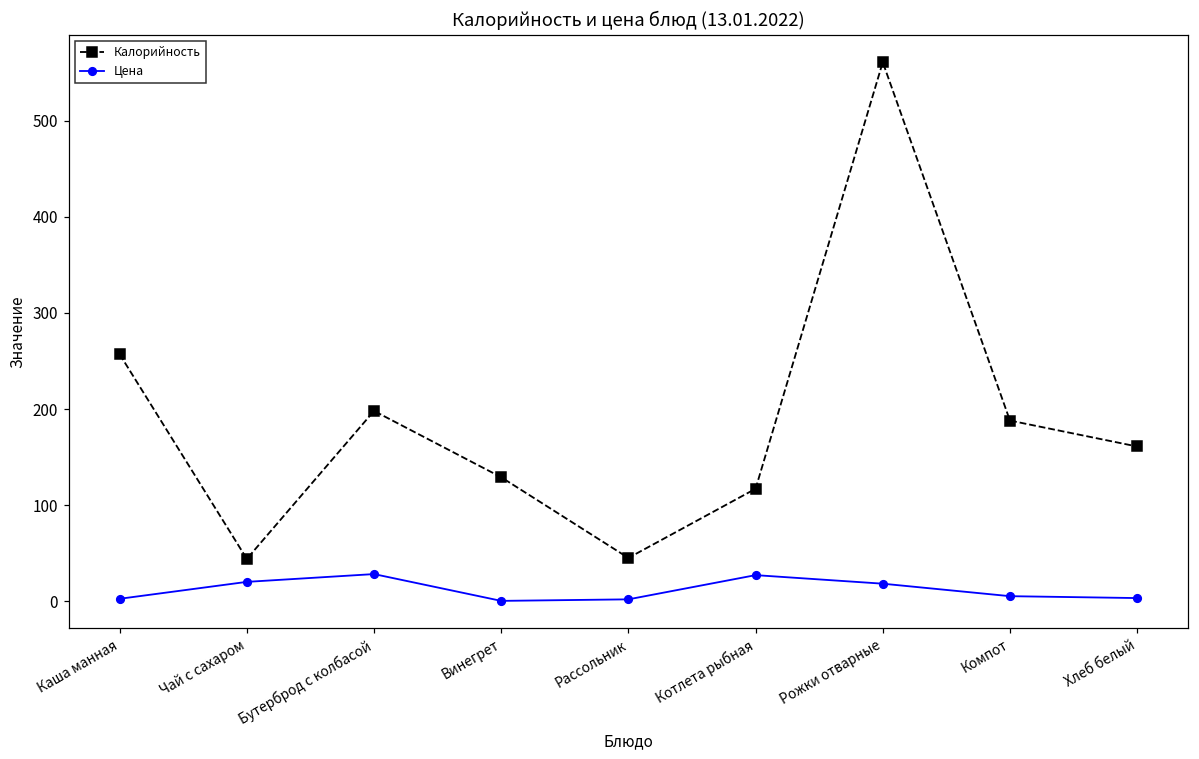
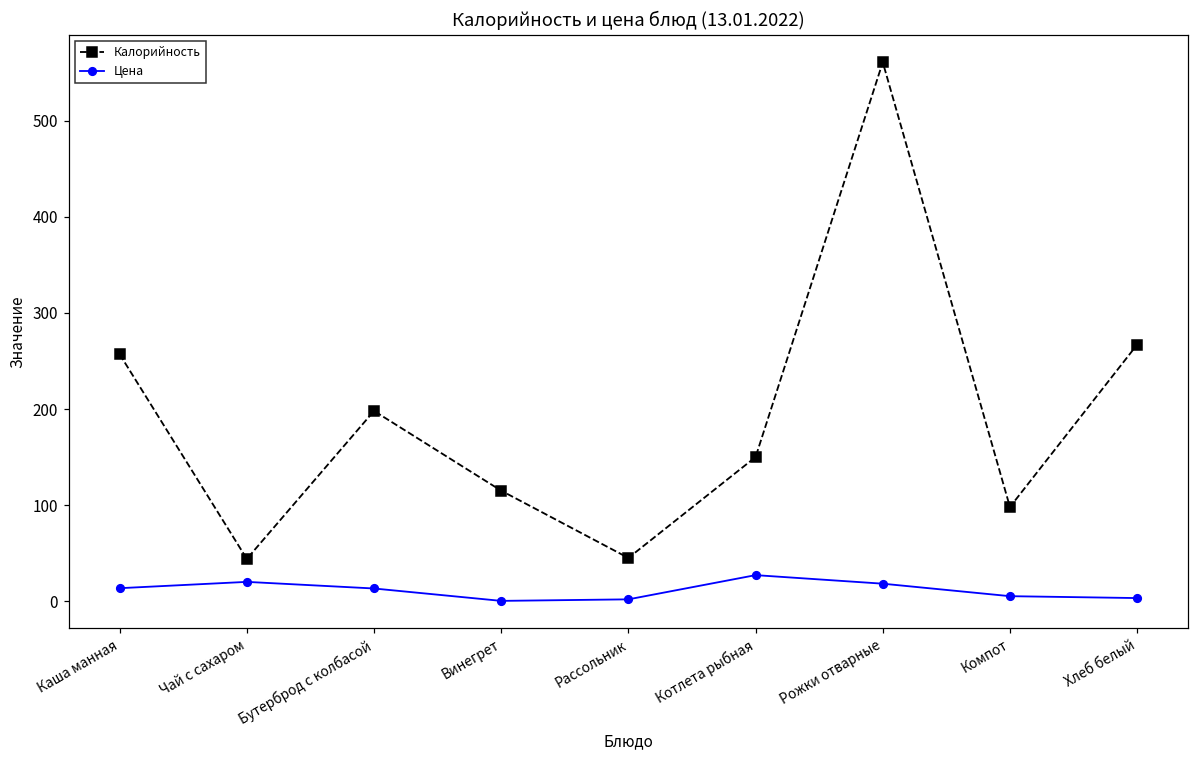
  {
    "Калорийность": {
      "Каша манная": 260,
      "Чай с сахаром": 40,
      "Бутерброд с колбасой": 200,
-     "Винегрет": 130,
+     "Винегрет": 120,
      "Рассольник": 50,
-     "Котлета рыбная": 120,
+     "Котлета рыбная": 150,
      "Рожки отварные": 560,
-     "Компот": 190,
-     "Хлеб белый": 160
+     "Компот": 100,
+     "Хлеб белый": 270
    },
    "Цена": {
-     "Каша манная": 0,
+     "Каша манная": 10,
      "Чай с сахаром": 20,
-     "Бутерброд с колбасой": 30,
+     "Бутерброд с колбасой": 10,
      "Винегрет": 0,
      "Рассольник": 0,
      "Котлета рыбная": 30,
      "Рожки отварные": 20,
      "Компот": 10,
      "Хлеб белый": 0
    }
  }
